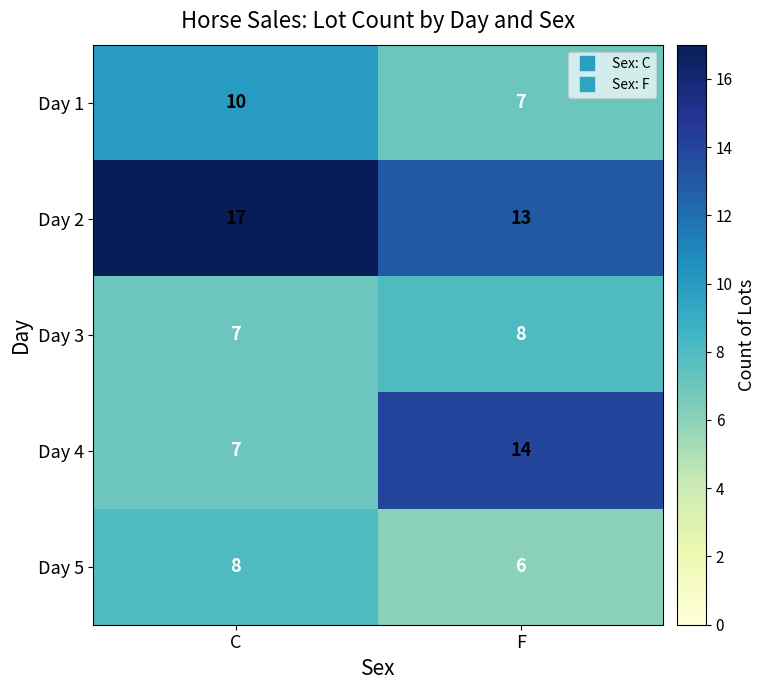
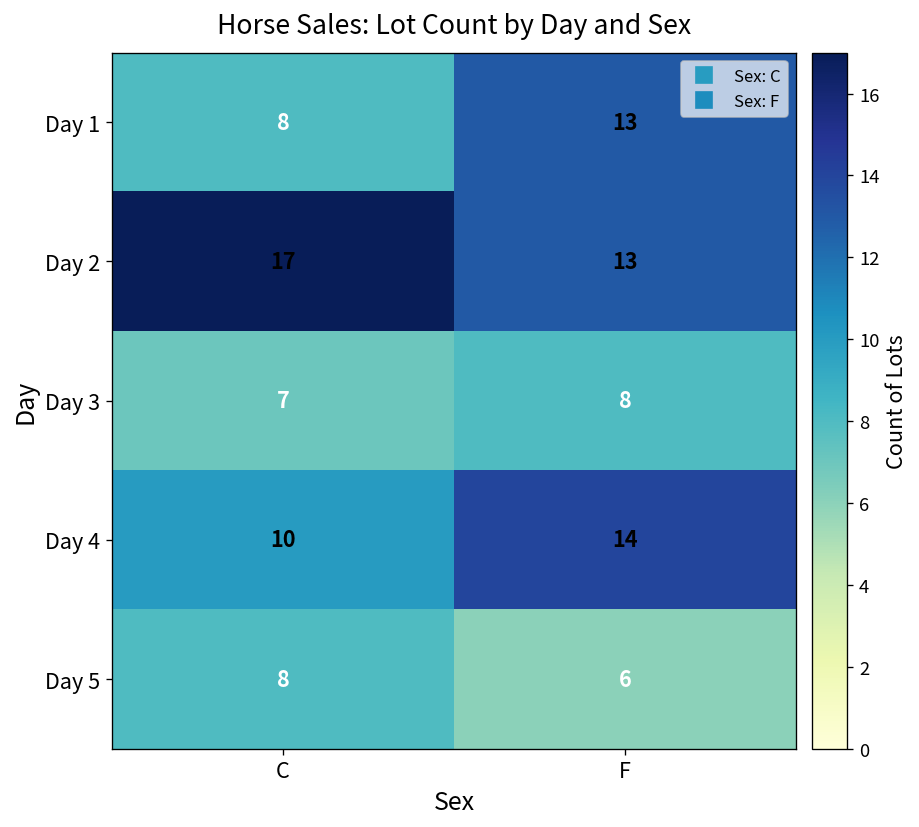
  {
    "Day 1": {
-     "C": 10,
-     "F": 7
+     "C": 8,
+     "F": 13
    },
    "Day 2": {
      "C": 17,
      "F": 13
    },
    "Day 3": {
      "C": 7,
      "F": 8
    },
    "Day 4": {
-     "C": 7,
+     "C": 10,
      "F": 14
    },
    "Day 5": {
      "C": 8,
      "F": 6
    }
  }
